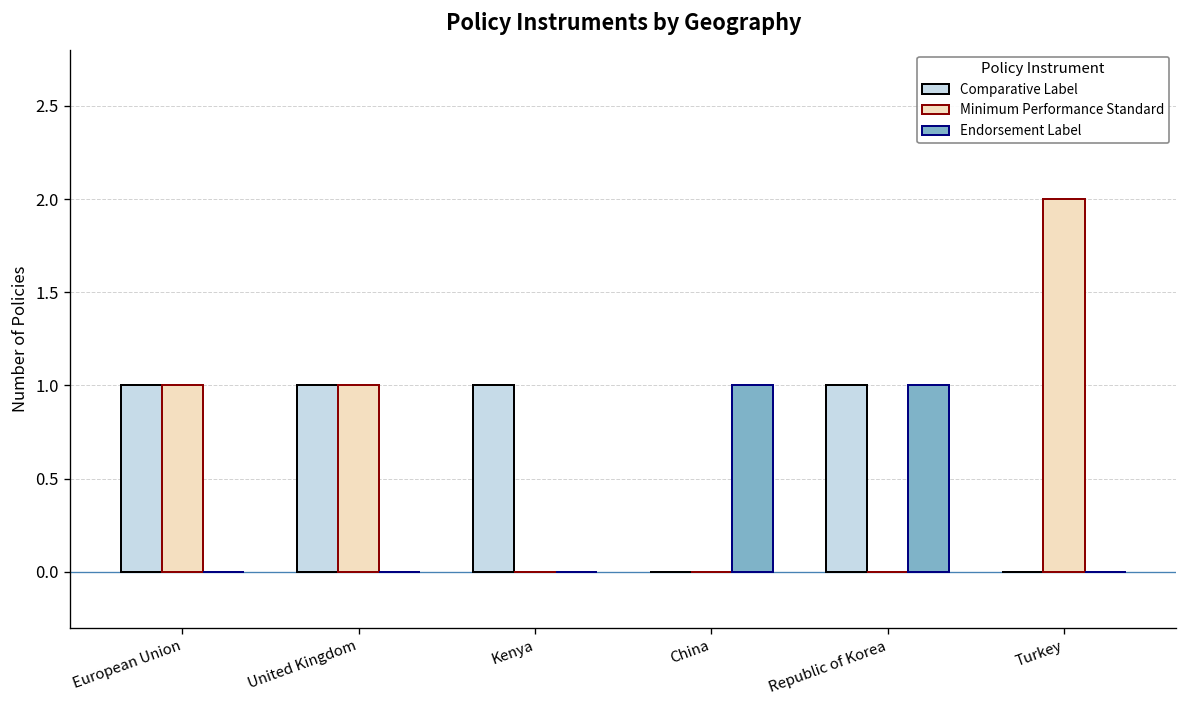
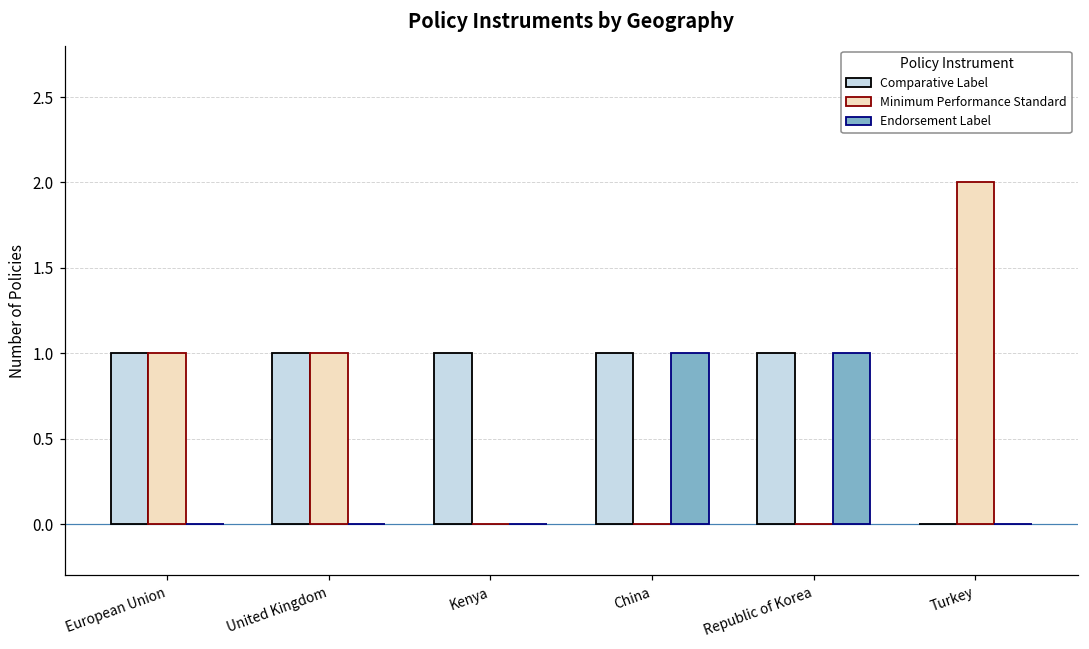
  {
    "Comparative Label": {
      "European Union": 1,
      "United Kingdom": 1,
      "Kenya": 1,
-     "China": 0,
+     "China": 1,
      "Republic of Korea": 1,
      "Turkey": 0
    },
    "Minimum Performance Standard": {
      "European Union": 1,
      "United Kingdom": 1,
      "Kenya": 0,
      "China": 0,
      "Republic of Korea": 0,
      "Turkey": 2
    },
    "Endorsement Label": {
      "European Union": 0,
      "United Kingdom": 0,
      "Kenya": 0,
      "China": 1,
      "Republic of Korea": 1,
      "Turkey": 0
    }
  }
